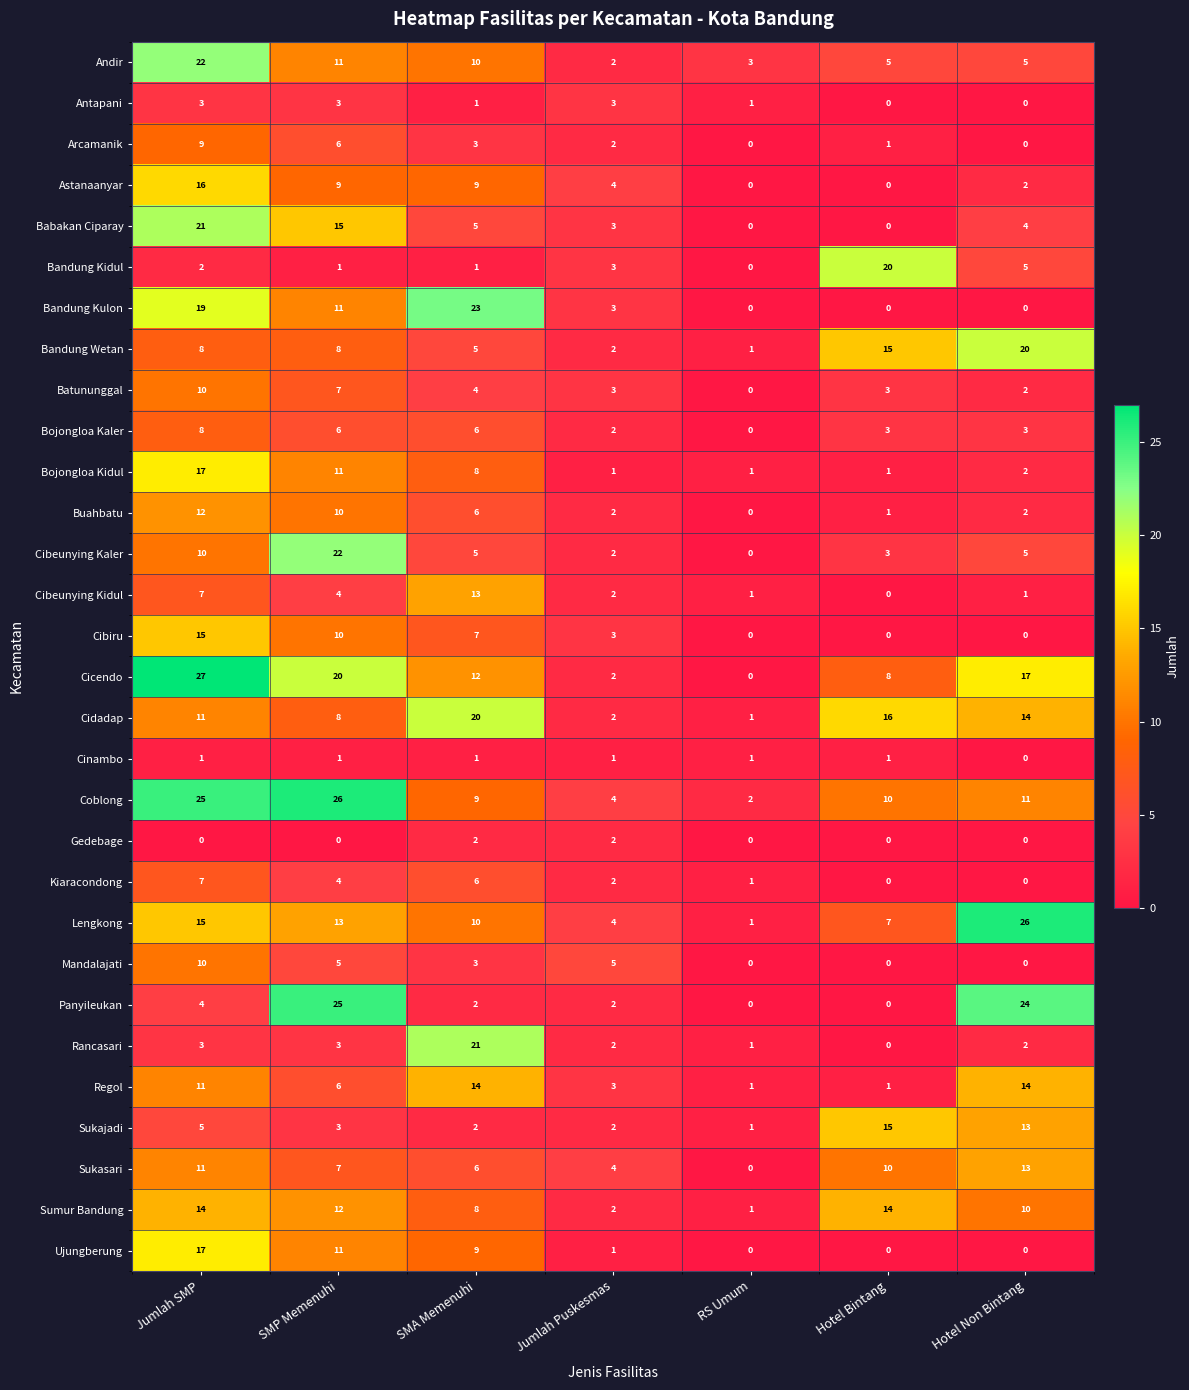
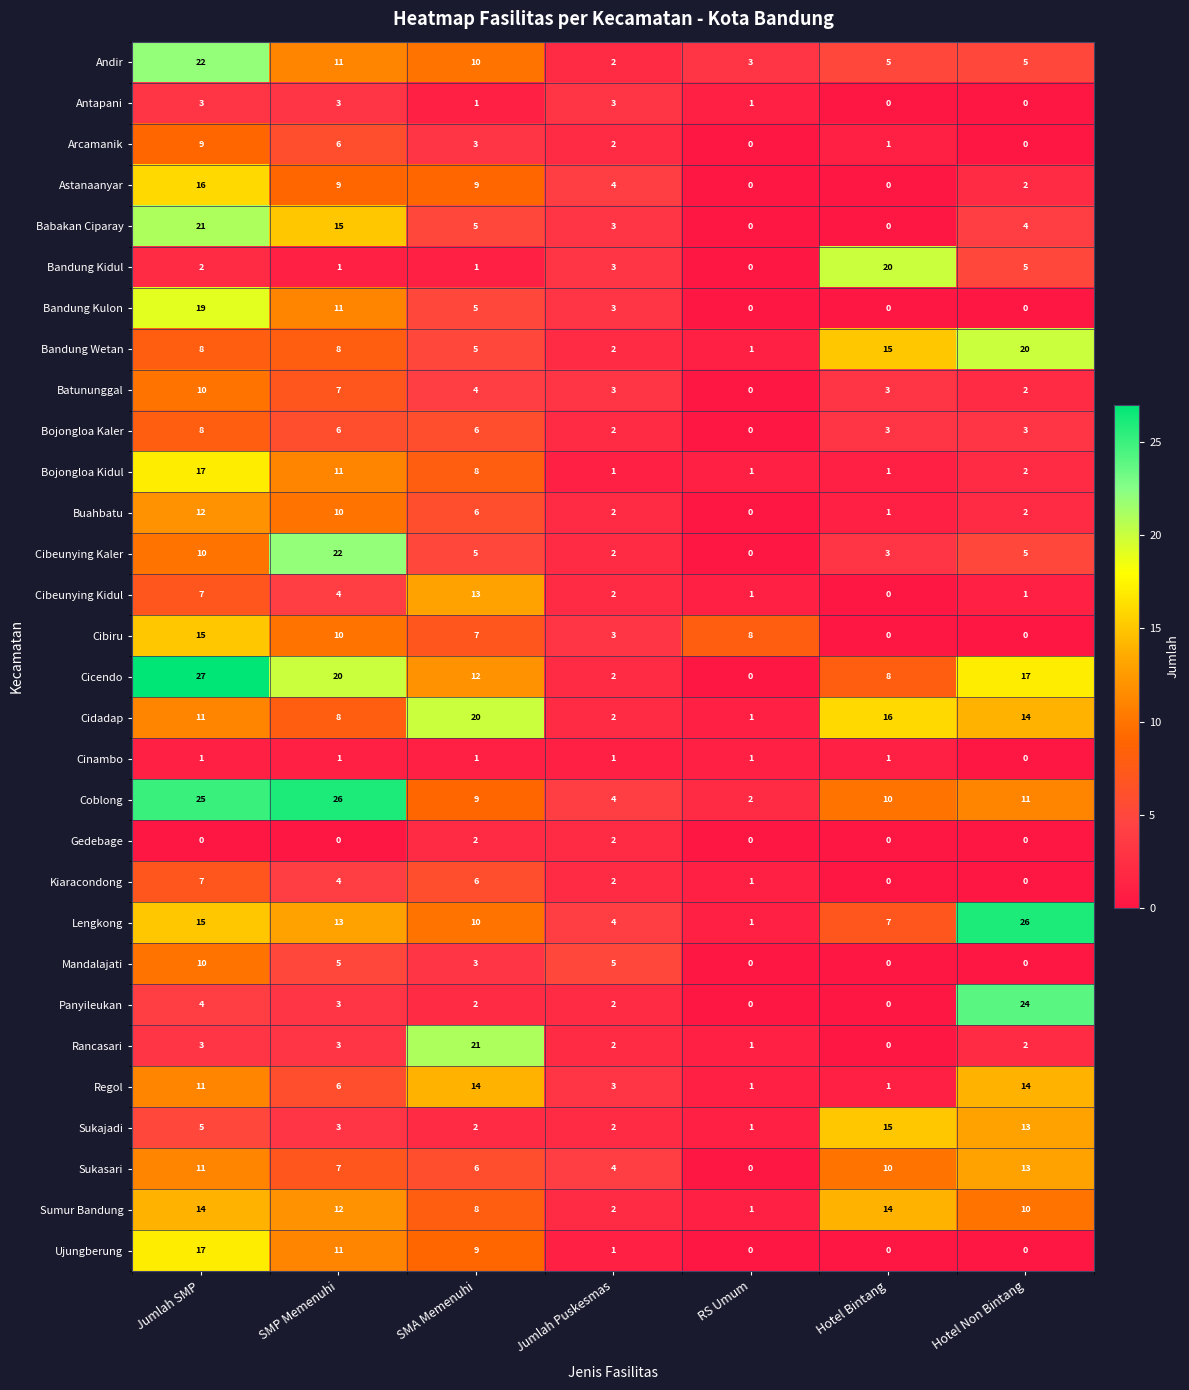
  {
    "Bandung Kulon": {
      "Jumlah SMP": 19,
      "SMP Memenuhi": 11,
-     "SMA Memenuhi": 23,
+     "SMA Memenuhi": 5,
      "Jumlah Puskesmas": 3,
      "RS Umum": 0,
      "Hotel Bintang": 0,
      "Hotel Non Bintang": 0
    },
    "Cibiru": {
      "Jumlah SMP": 15,
      "SMP Memenuhi": 10,
      "SMA Memenuhi": 7,
      "Jumlah Puskesmas": 3,
-     "RS Umum": 0,
+     "RS Umum": 8,
      "Hotel Bintang": 0,
      "Hotel Non Bintang": 0
    },
    "Panyileukan": {
      "Jumlah SMP": 4,
-     "SMP Memenuhi": 25,
+     "SMP Memenuhi": 3,
      "SMA Memenuhi": 2,
      "Jumlah Puskesmas": 2,
      "RS Umum": 0,
      "Hotel Bintang": 0,
      "Hotel Non Bintang": 24
    }
  }
